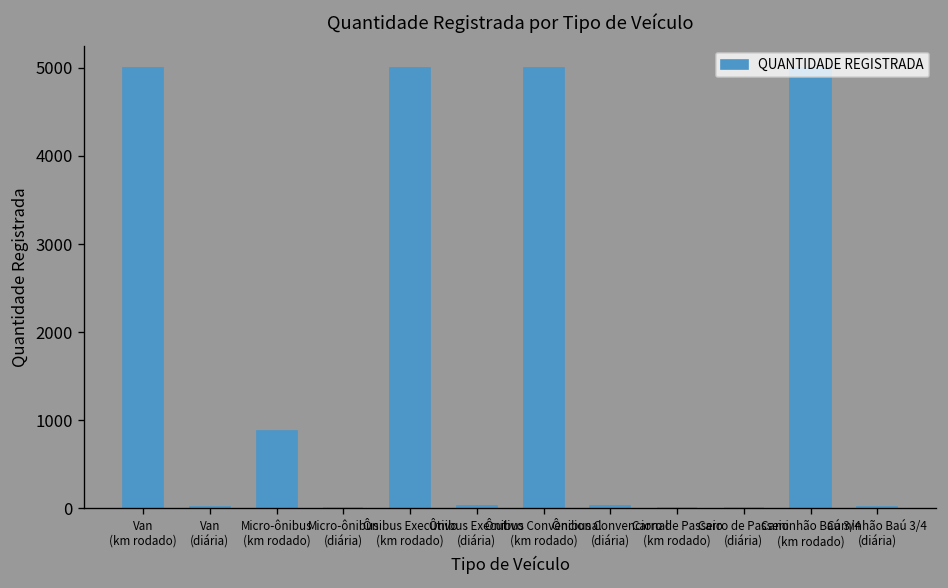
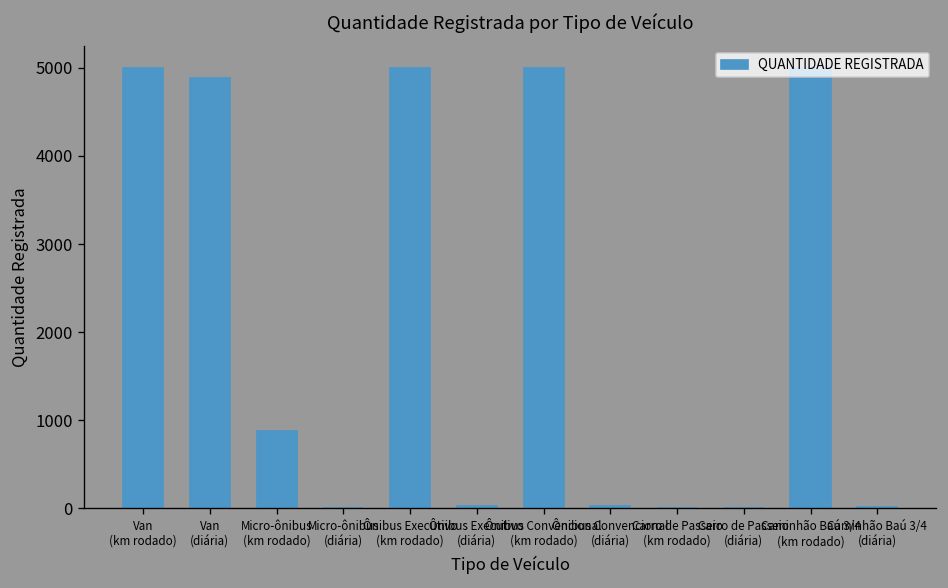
  {
    "Van (km rodado)": 5000,
-   "Van (diária)": 0,
+   "Van (diária)": 4900,
    "Micro-ônibus (km rodado)": 900
  }
